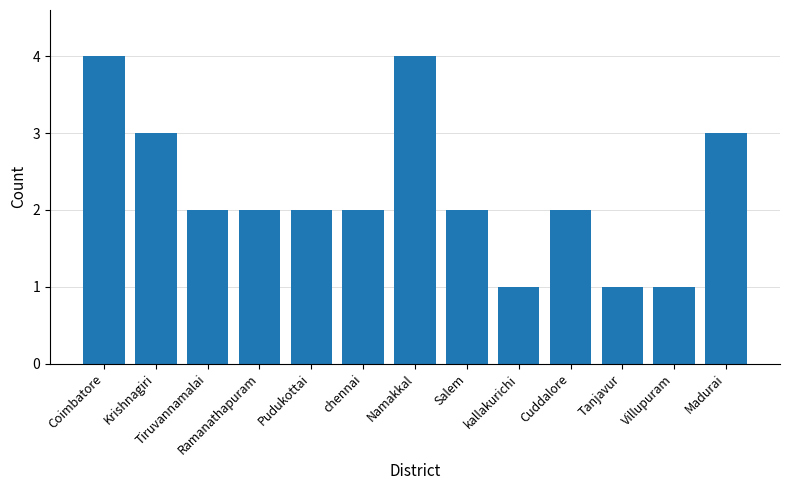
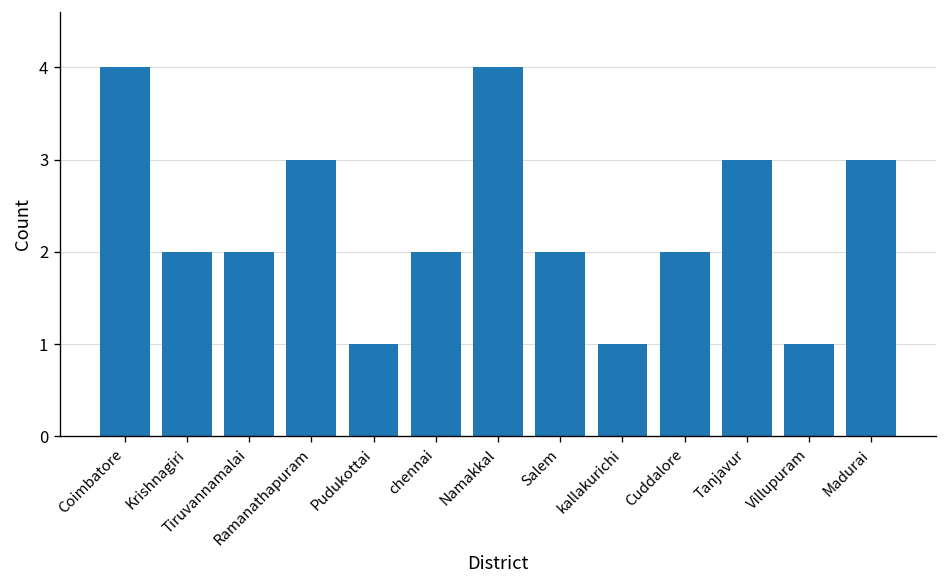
  {
    "Coimbatore": 4,
-   "Krishnagiri": 3,
+   "Krishnagiri": 2,
    "Tiruvannamalai": 2,
-   "Ramanathapuram": 2,
-   "Pudukottai": 2,
+   "Ramanathapuram": 3,
+   "Pudukottai": 1,
    "chennai": 2,
    "Namakkal": 4,
    "Salem": 2,
    "kallakurichi": 1,
    "Cuddalore": 2,
-   "Tanjavur": 1,
+   "Tanjavur": 3,
    "Villupuram": 1,
    "Madurai": 3
  }
